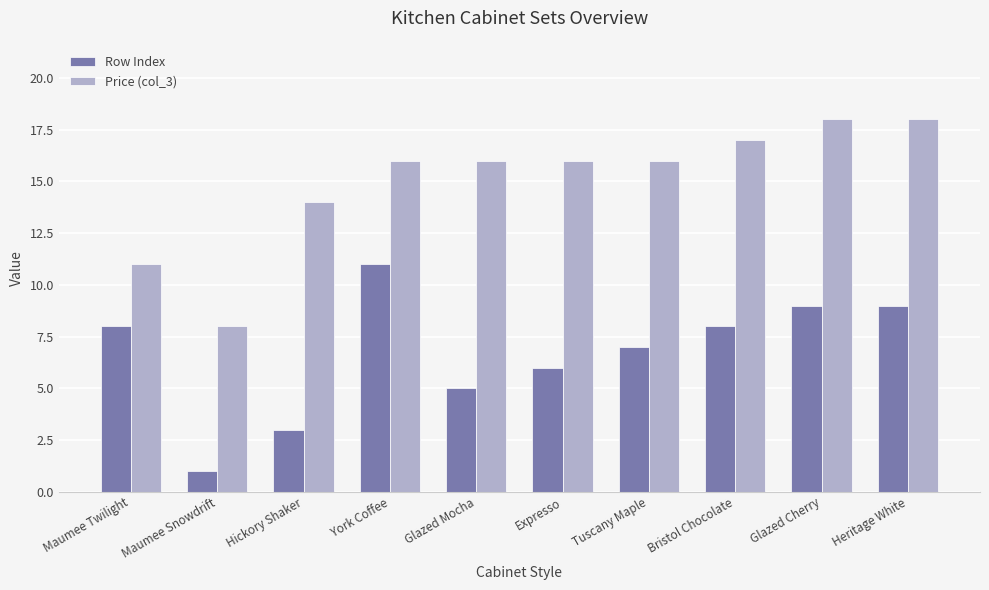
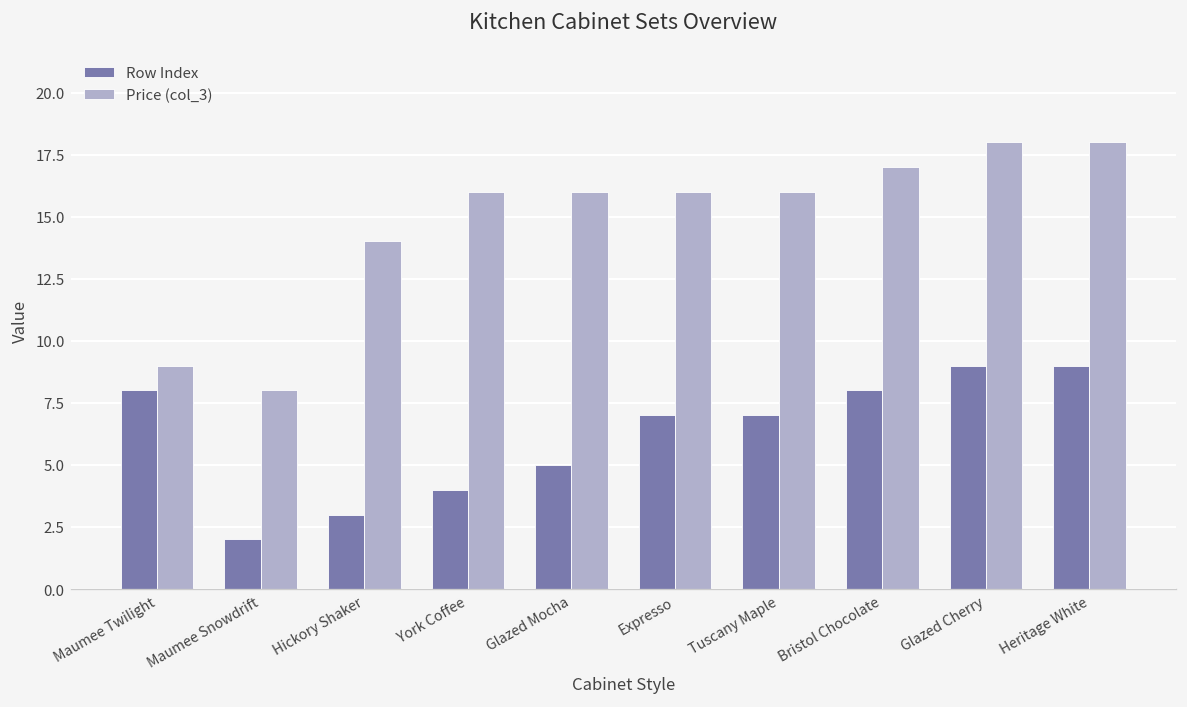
  {
    "Row Index": {
      "Maumee Twilight": 8,
-     "Maumee Snowdrift": 1,
+     "Maumee Snowdrift": 2,
      "Hickory Shaker": 3,
-     "York Coffee": 11,
+     "York Coffee": 4,
      "Glazed Mocha": 5,
-     "Expresso": 6,
+     "Expresso": 7,
      "Tuscany Maple": 7,
      "Bristol Chocolate": 8,
      "Glazed Cherry": 9,
      "Heritage White": 9
    },
    "Price (col_3)": {
-     "Maumee Twilight": 11,
+     "Maumee Twilight": 9,
      "Maumee Snowdrift": 8,
      "Hickory Shaker": 14,
      "York Coffee": 16,
      "Glazed Mocha": 16,
      "Expresso": 16,
      "Tuscany Maple": 16,
      "Bristol Chocolate": 17,
      "Glazed Cherry": 18,
      "Heritage White": 18
    }
  }
